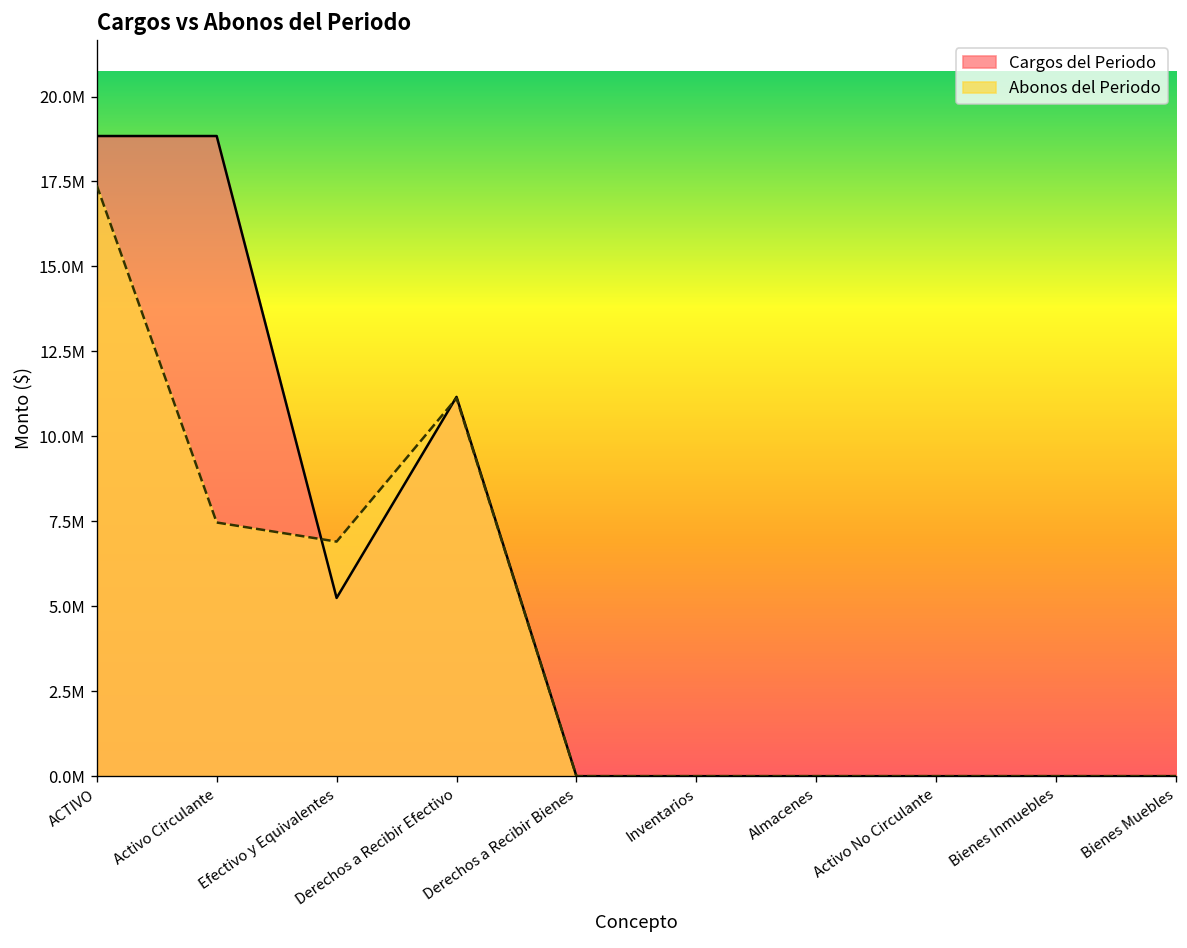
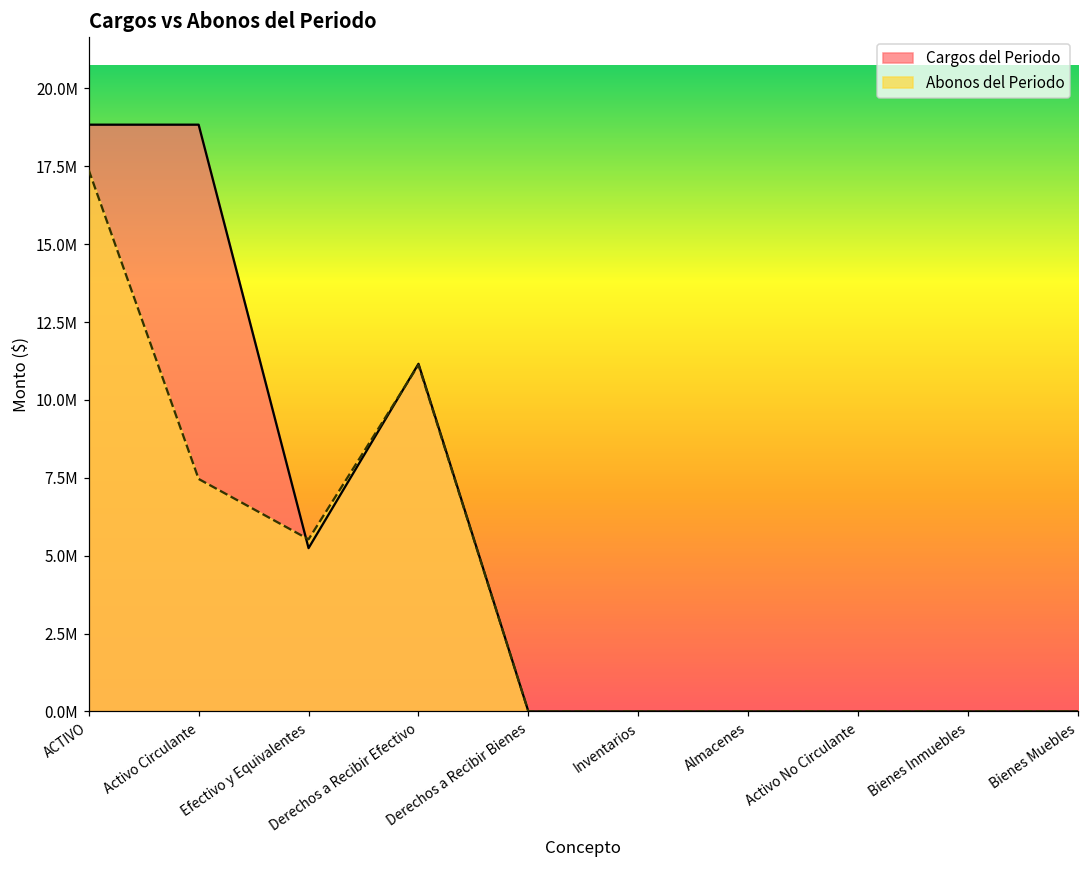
  {
    "Cargos del Periodo": {
      "ACTIVO": 18800000,
      "Activo Circulante": 18800000,
      "Efectivo y Equivalentes": 5200000
    },
    "Abonos del Periodo": {
      "ACTIVO": 17400000,
      "Activo Circulante": 7500000,
-     "Efectivo y Equivalentes": 6900000
+     "Efectivo y Equivalentes": 5500000
    }
  }
